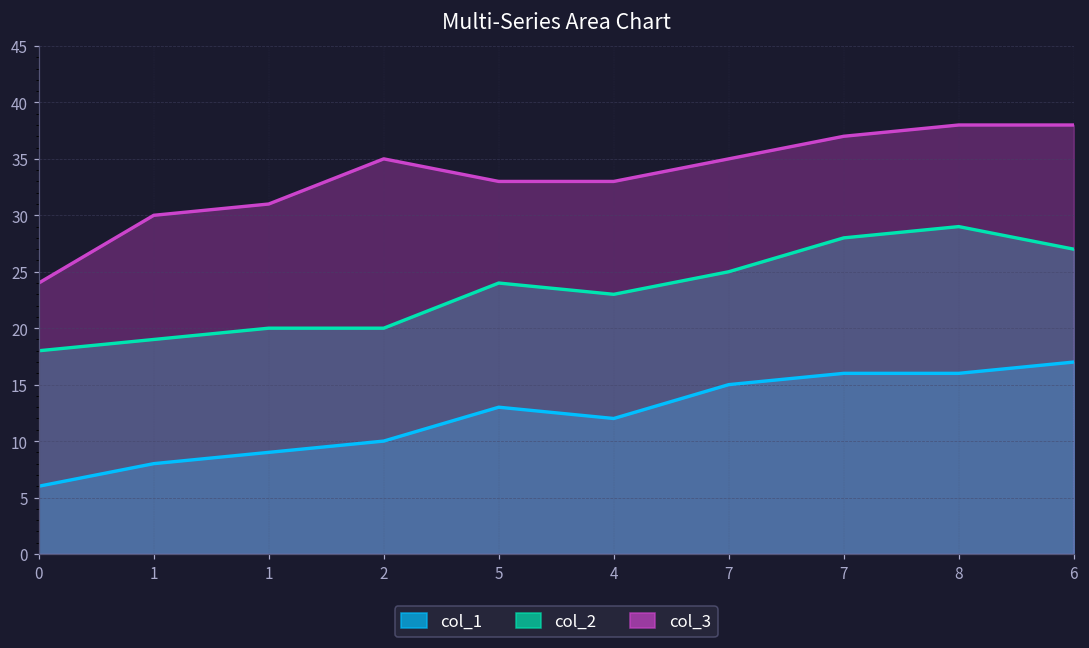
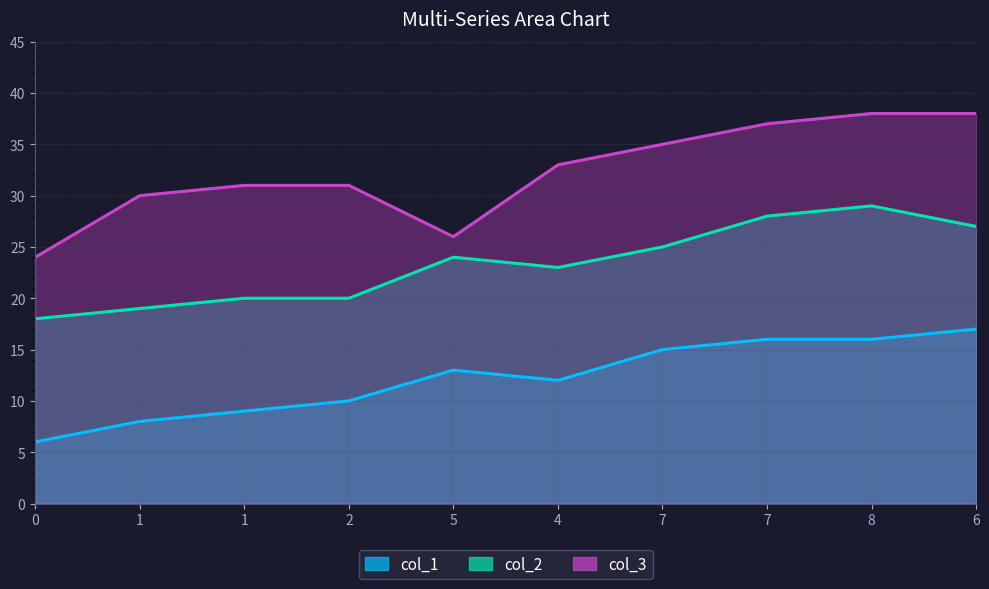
  {
    "col_3": {
      "0": 24,
-     "2": 35,
-     "5": 33,
+     "2": 31,
+     "5": 26,
      "4": 33,
      "8": 38,
      "6": 38
    }
  }
